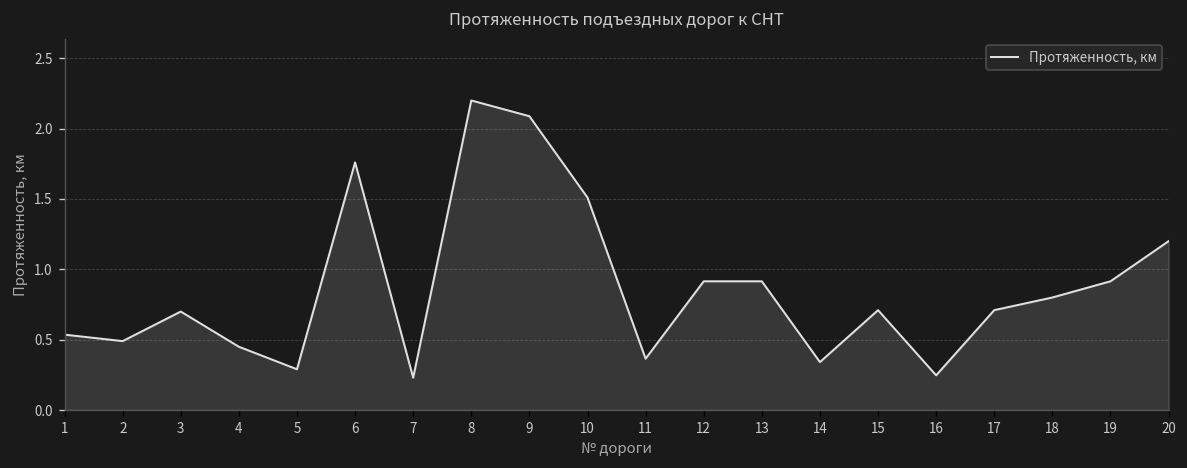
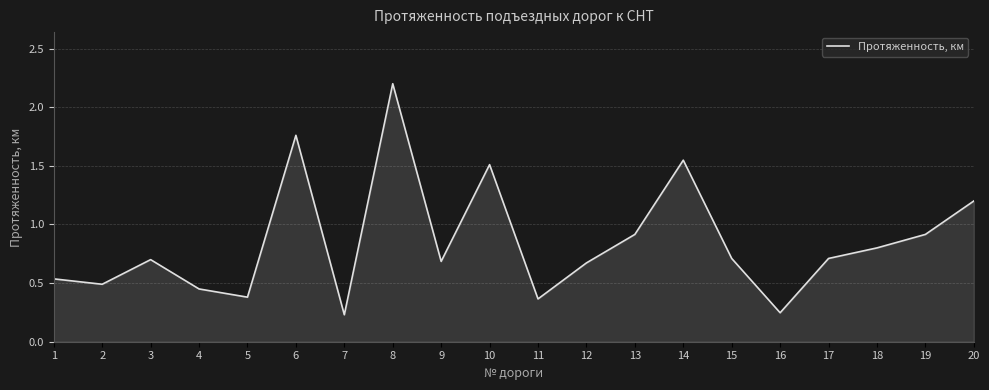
  {
    "1": 0.54,
    "2": 0.49,
    "3": 0.70,
    "4": 0.45,
-   "5": 0.29,
+   "5": 0.38,
    "6": 1.76,
    "7": 0.23,
    "8": 2.20,
-   "9": 2.09,
+   "9": 0.69,
    "10": 1.51,
    "11": 0.37,
-   "12": 0.92,
+   "12": 0.67,
    "13": 0.92,
-   "14": 0.34,
+   "14": 1.55,
    "15": 0.71,
    "16": 0.25,
    "17": 0.71,
    "18": 0.80,
    "19": 0.92,
    "20": 1.20
  }
